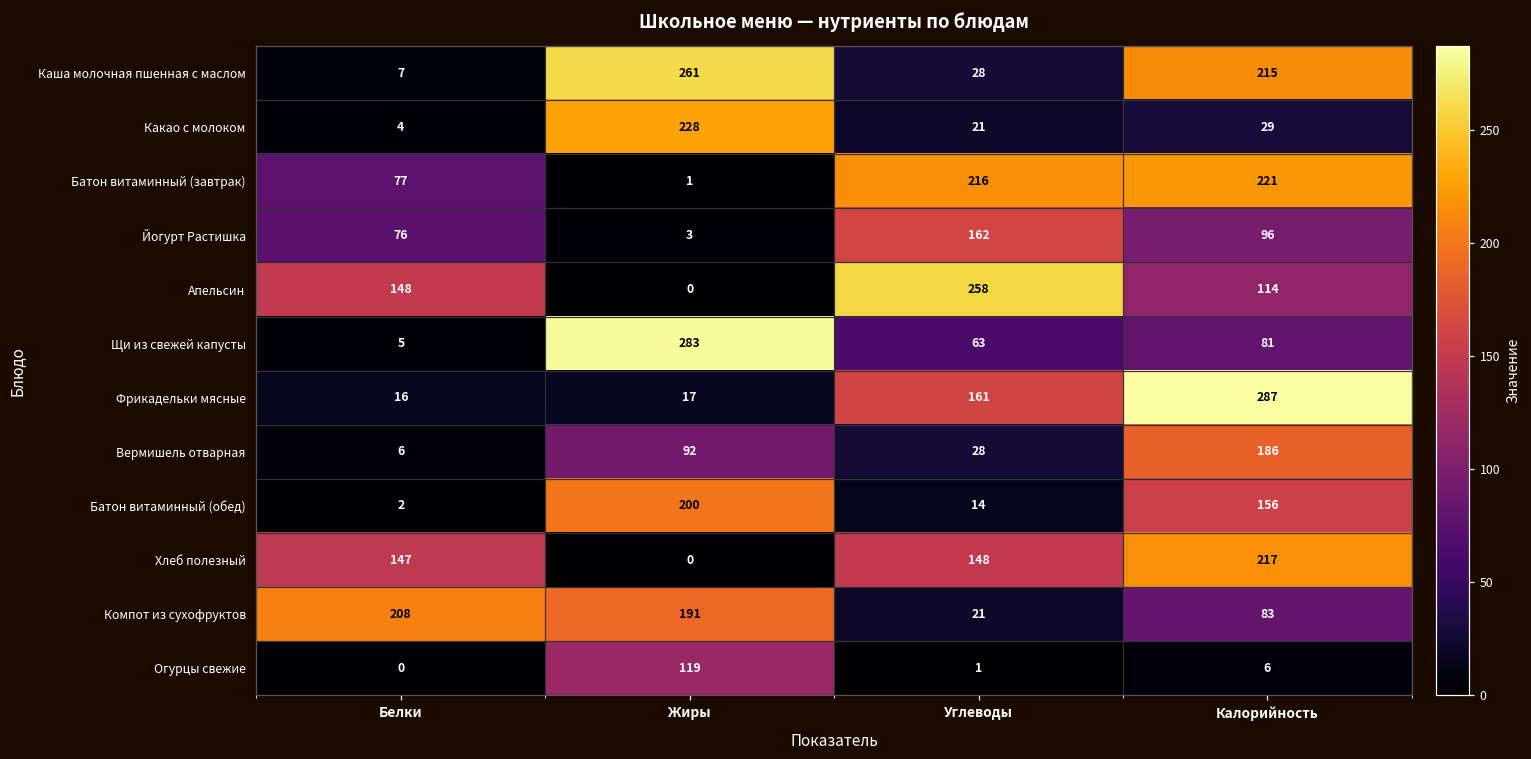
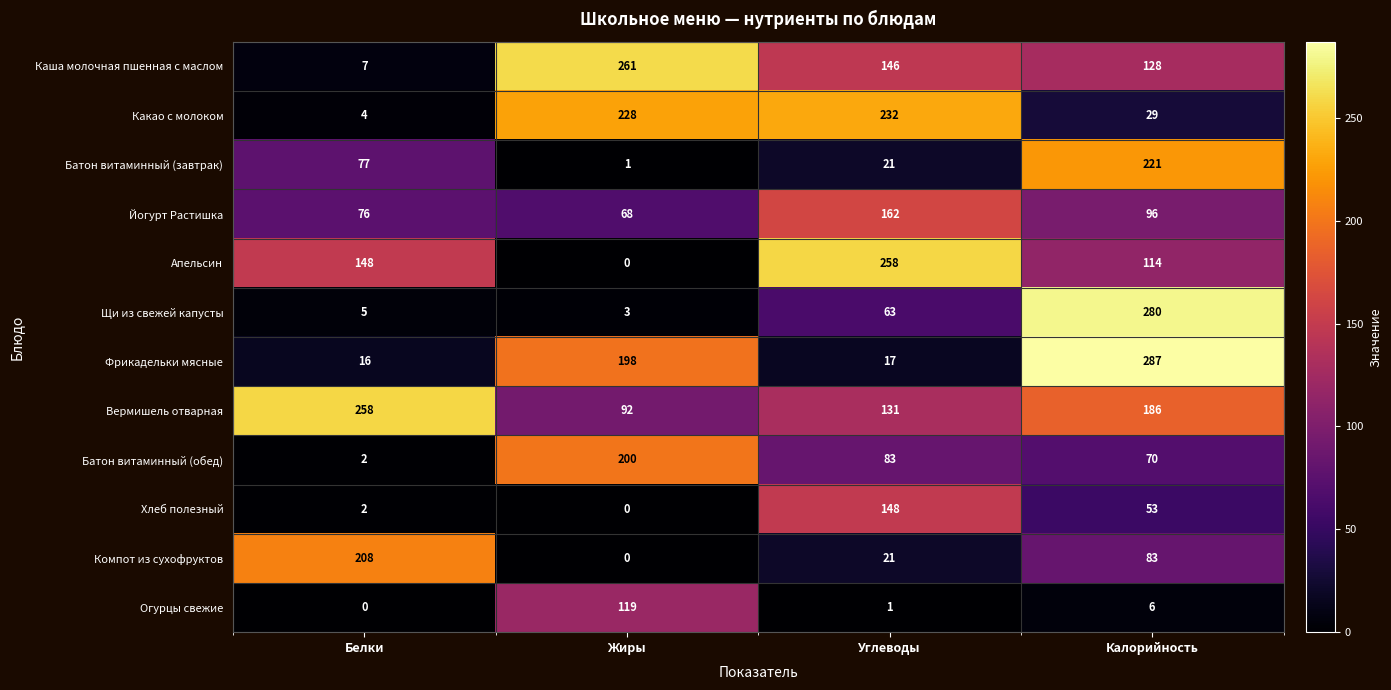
  {
    "Каша молочная пшенная с маслом": {
      "Белки": 7,
      "Жиры": 261,
-     "Углеводы": 28,
-     "Калорийность": 215
+     "Углеводы": 146,
+     "Калорийность": 128
    },
    "Какао с молоком": {
      "Белки": 4,
      "Жиры": 228,
-     "Углеводы": 21,
+     "Углеводы": 232,
      "Калорийность": 29
    },
    "Батон витаминный (завтрак)": {
      "Белки": 77,
      "Жиры": 1,
-     "Углеводы": 216,
+     "Углеводы": 21,
      "Калорийность": 221
    },
    "Йогурт Растишка": {
      "Белки": 76,
-     "Жиры": 3,
+     "Жиры": 68,
      "Углеводы": 162,
      "Калорийность": 96
    },
    "Апельсин": {
      "Белки": 148,
      "Жиры": 0,
      "Углеводы": 258,
      "Калорийность": 114
    },
    "Щи из свежей капусты": {
      "Белки": 5,
-     "Жиры": 283,
+     "Жиры": 3,
      "Углеводы": 63,
-     "Калорийность": 81
+     "Калорийность": 280
    },
    "Фрикадельки мясные": {
      "Белки": 16,
-     "Жиры": 17,
-     "Углеводы": 161,
+     "Жиры": 198,
+     "Углеводы": 17,
      "Калорийность": 287
    },
    "Вермишель отварная": {
-     "Белки": 6,
+     "Белки": 258,
      "Жиры": 92,
-     "Углеводы": 28,
+     "Углеводы": 131,
      "Калорийность": 186
    },
    "Батон витаминный (обед)": {
      "Белки": 2,
      "Жиры": 200,
-     "Углеводы": 14,
-     "Калорийность": 156
+     "Углеводы": 83,
+     "Калорийность": 70
    },
    "Хлеб полезный": {
-     "Белки": 147,
+     "Белки": 2,
      "Жиры": 0,
      "Углеводы": 148,
-     "Калорийность": 217
+     "Калорийность": 53
    },
    "Компот из сухофруктов": {
      "Белки": 208,
-     "Жиры": 191,
+     "Жиры": 0,
      "Углеводы": 21,
      "Калорийность": 83
    },
    "Огурцы свежие": {
      "Белки": 0,
      "Жиры": 119,
      "Углеводы": 1,
      "Калорийность": 6
    }
  }
